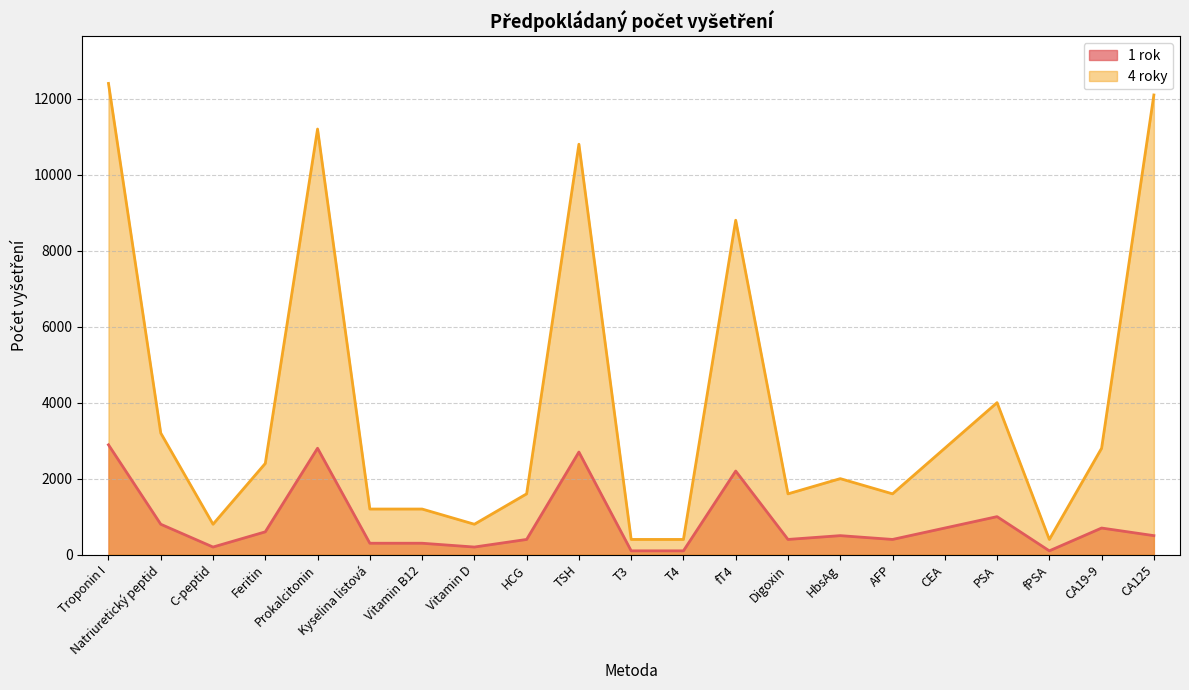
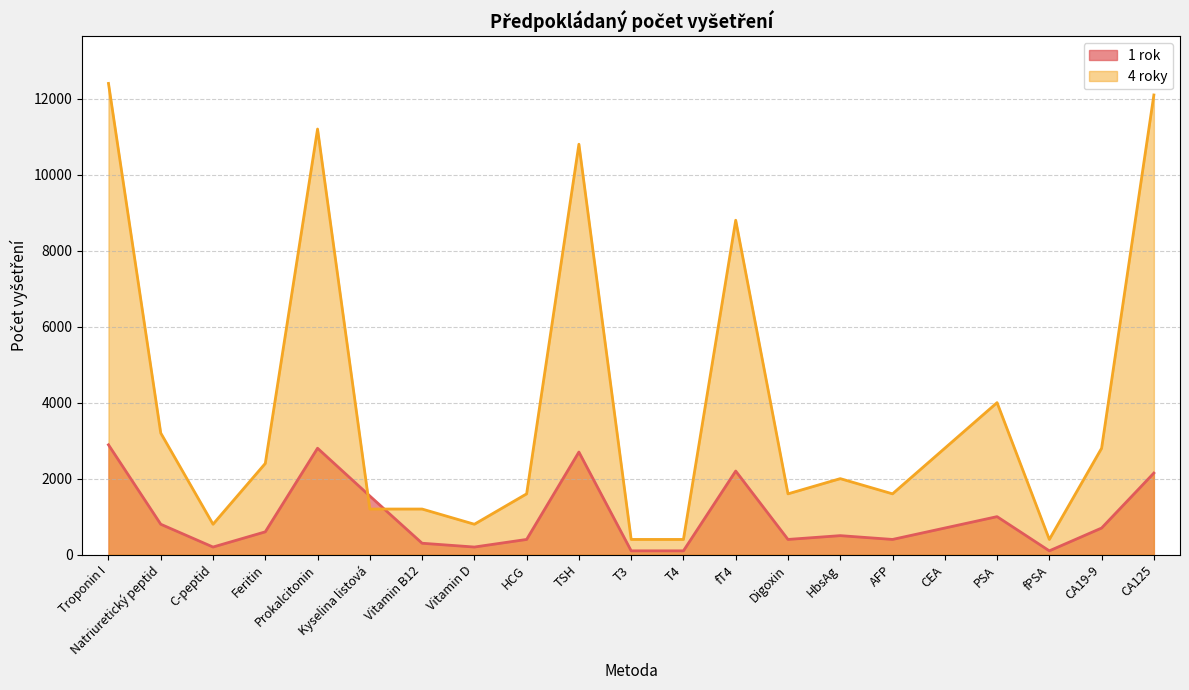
  {
    "1 rok": {
      "Troponin I": 2900,
      "Natriuretický peptid": 800,
      "C-peptid": 200,
      "Feritin": 600,
      "Prokalcitonin": 2800,
-     "Kyselina listová": 300,
+     "Kyselina listová": 1500,
      "Vitamin B12": 300,
      "Vitamin D": 200,
      "HCG": 400,
      "TSH": 2700,
      "T3": 100,
      "T4": 100,
      "fT4": 2200,
      "Digoxin": 400,
      "HbsAg": 500,
      "AFP": 400,
      "CEA": 700,
      "PSA": 1000,
      "fPSA": 100,
      "CA19-9": 700,
-     "CA125": 500
+     "CA125": 2100
    },
    "4 roky": {
      "Troponin I": 12400,
      "Natriuretický peptid": 3200,
      "C-peptid": 800,
      "Feritin": 2400,
      "Prokalcitonin": 11200,
      "Kyselina listová": 1200,
      "Vitamin B12": 1200,
      "Vitamin D": 800,
      "HCG": 1600,
      "TSH": 10800,
      "T3": 400,
      "T4": 400,
      "fT4": 8800,
      "Digoxin": 1600,
      "HbsAg": 2000,
      "AFP": 1600,
      "CEA": 2800,
      "PSA": 4000,
      "fPSA": 400,
      "CA19-9": 2800,
      "CA125": 12100
    }
  }
